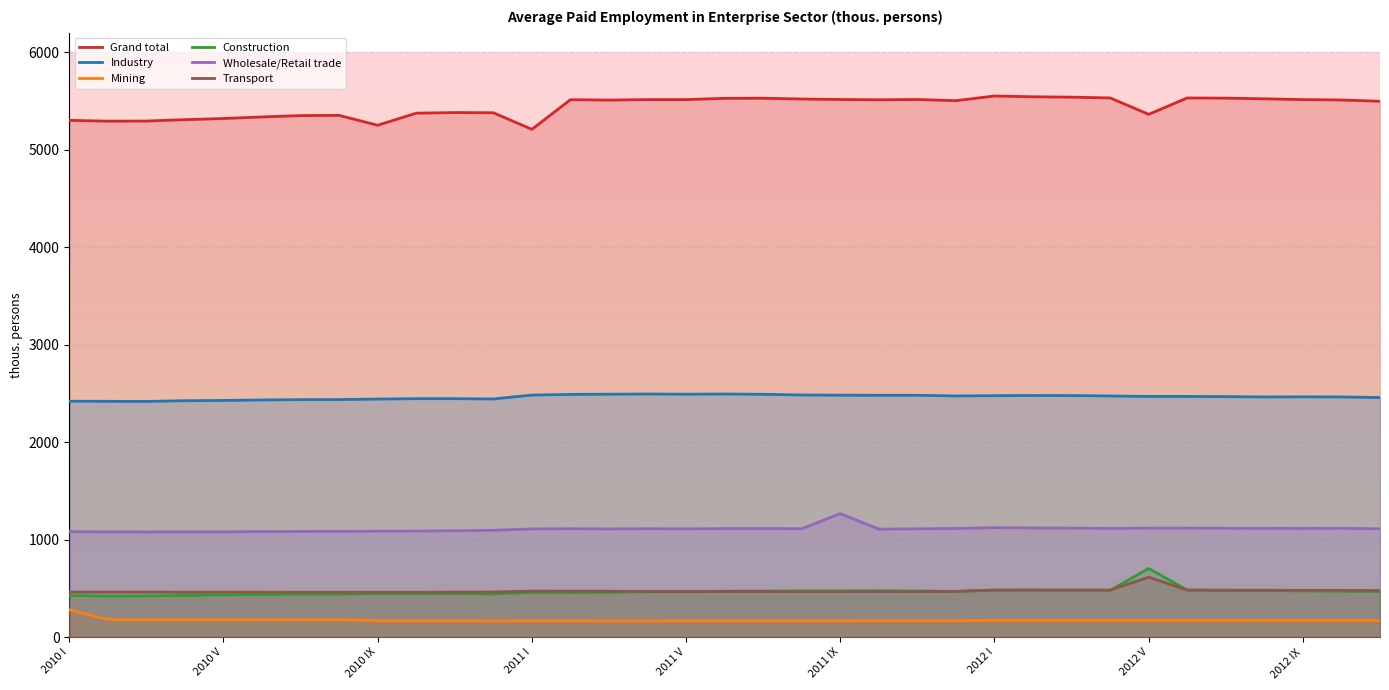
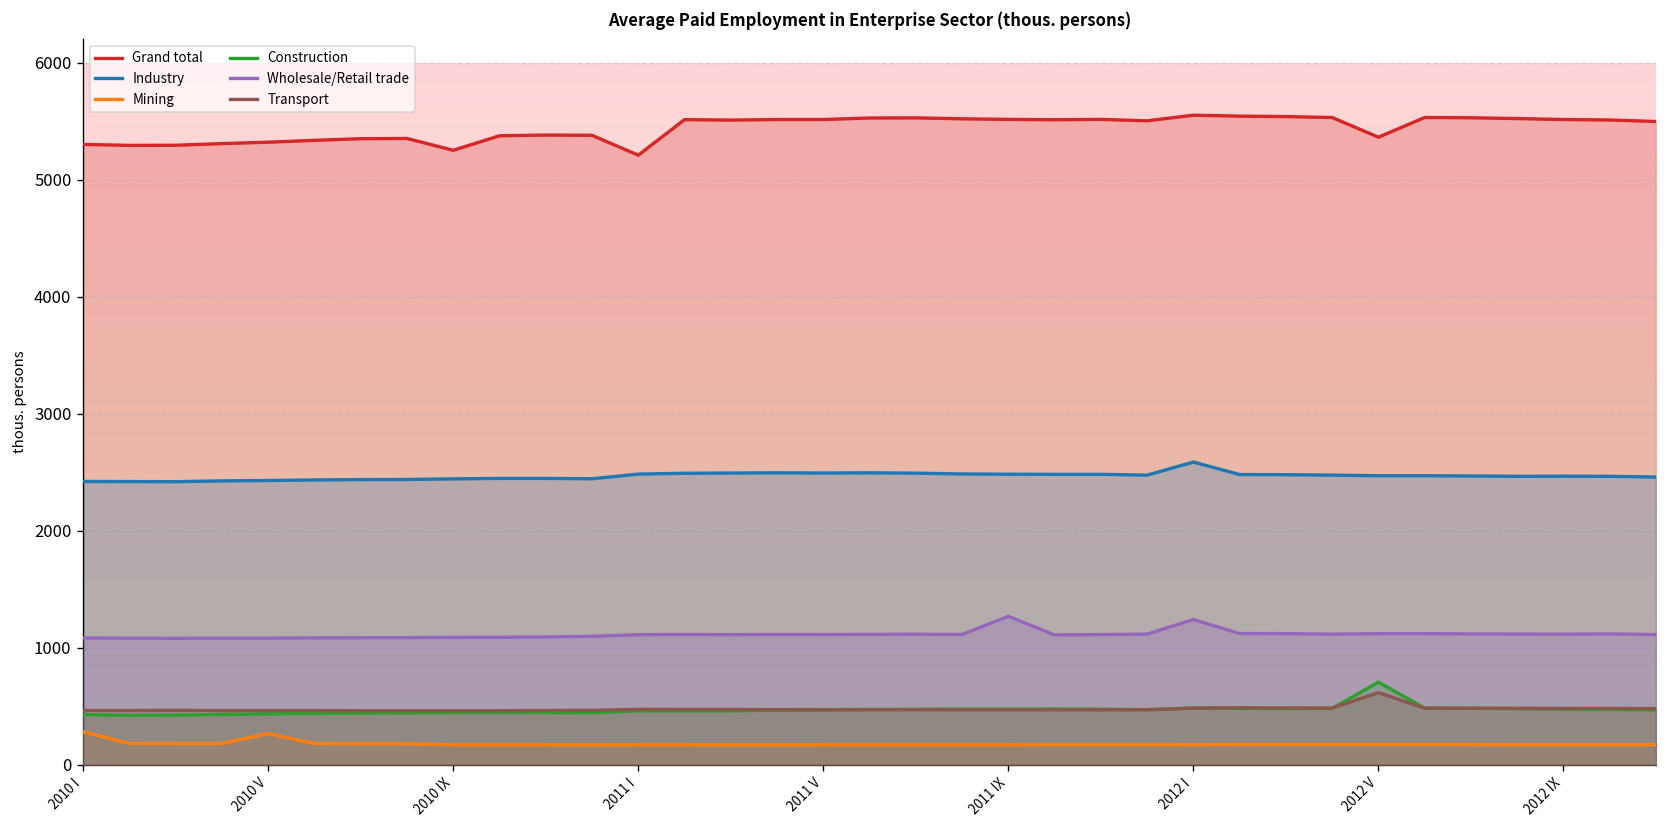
  {
    "Grand total": {
      "2010 I": 5300,
      "2010 V": 5300,
      "2010 IX": 5300,
      "2011 I": 5200,
      "2011 V": 5500,
      "2011 IX": 5500,
      "2012 I": 5600,
      "2012 V": 5400,
      "2012 IX": 5500
    },
    "Industry": {
      "2010 I": 2400,
      "2010 V": 2400,
      "2010 IX": 2400,
      "2011 I": 2500,
      "2011 V": 2500,
      "2011 IX": 2500,
-     "2012 I": 2500,
+     "2012 I": 2600,
      "2012 V": 2500,
      "2012 IX": 2500
    },
    "Mining": {
      "2010 I": 300,
-     "2010 V": 200,
+     "2010 V": 300,
      "2010 IX": 200,
      "2011 I": 200,
      "2011 V": 200,
      "2011 IX": 200,
      "2012 I": 200,
      "2012 V": 200,
      "2012 IX": 200
    },
    "Construction": {
      "2010 I": 400,
      "2010 V": 400,
      "2012 V": 700
    },
    "Wholesale/Retail trade": {
      "2010 I": 1100,
      "2010 V": 1100,
      "2010 IX": 1100,
      "2011 I": 1100,
      "2011 V": 1100,
      "2011 IX": 1300,
-     "2012 I": 1100,
+     "2012 I": 1200,
      "2012 V": 1100,
      "2012 IX": 1100
    },
    "Transport": {
      "2010 I": 500,
      "2010 V": 500,
      "2012 V": 600
    }
  }
